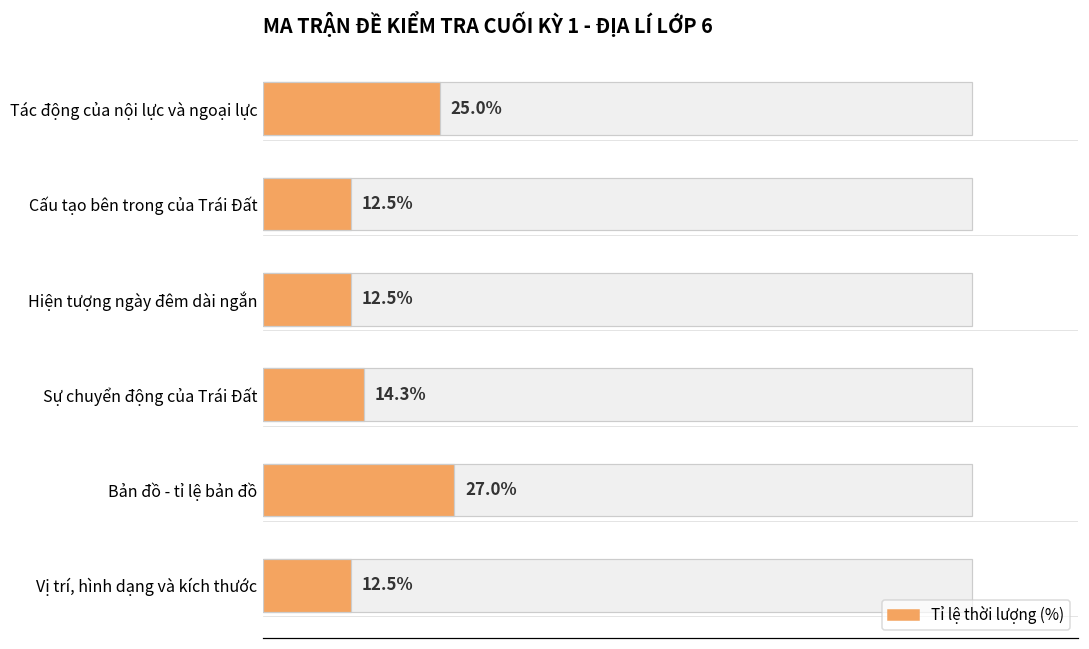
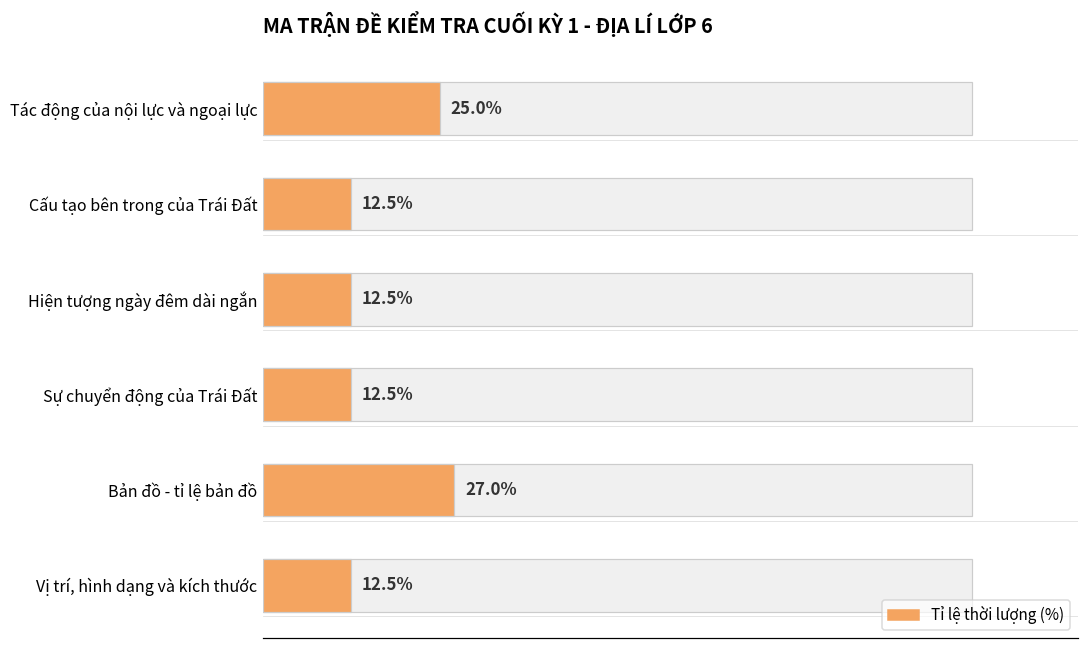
  {
    "Tỉ lệ thời lượng (%)": {
-     "Sự chuyển động của Trái Đất": "14.3%"
+     "Sự chuyển động của Trái Đất": "12.5%"
    }
  }
